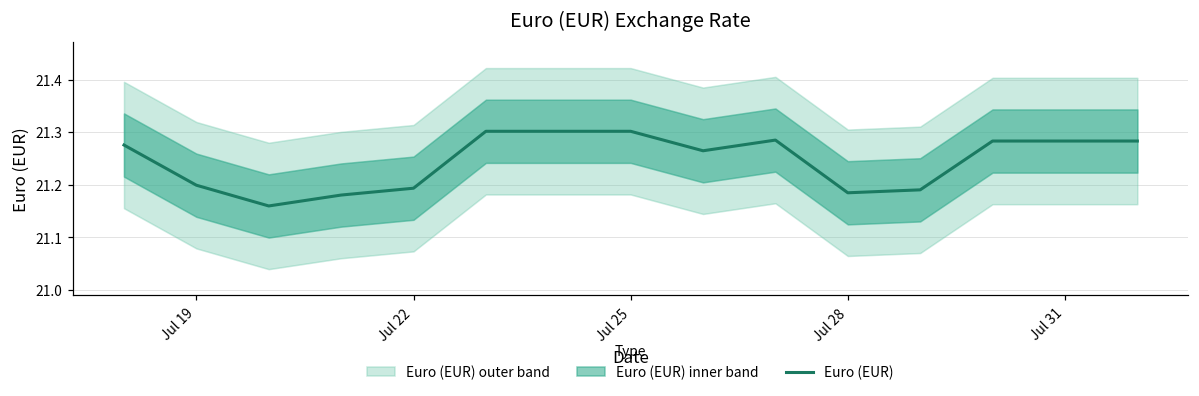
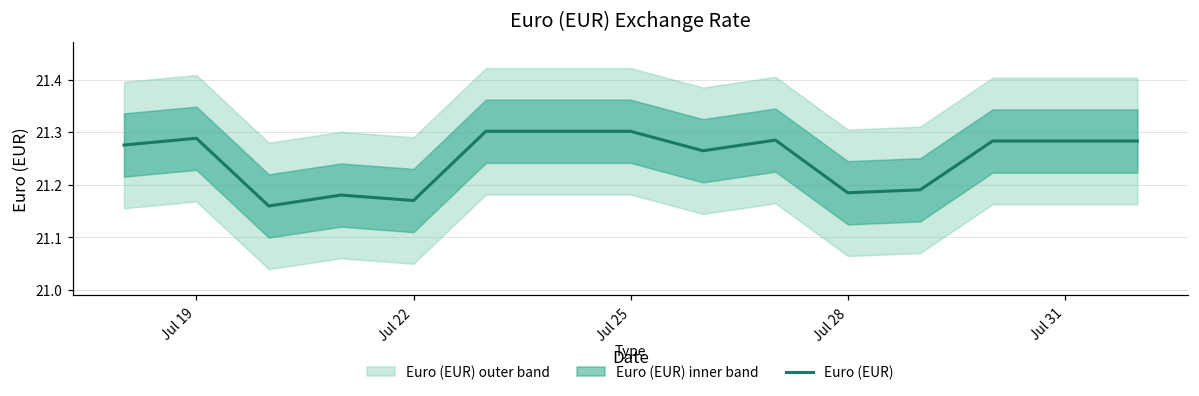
  {
    "Euro (EUR)": {
-     "Jul 19": 21.20,
-     "Jul 22": 21.19,
+     "Jul 19": 21.29,
+     "Jul 22": 21.17,
      "Jul 25": 21.30,
      "Jul 28": 21.18,
      "Jul 31": 21.28
    }
  }
